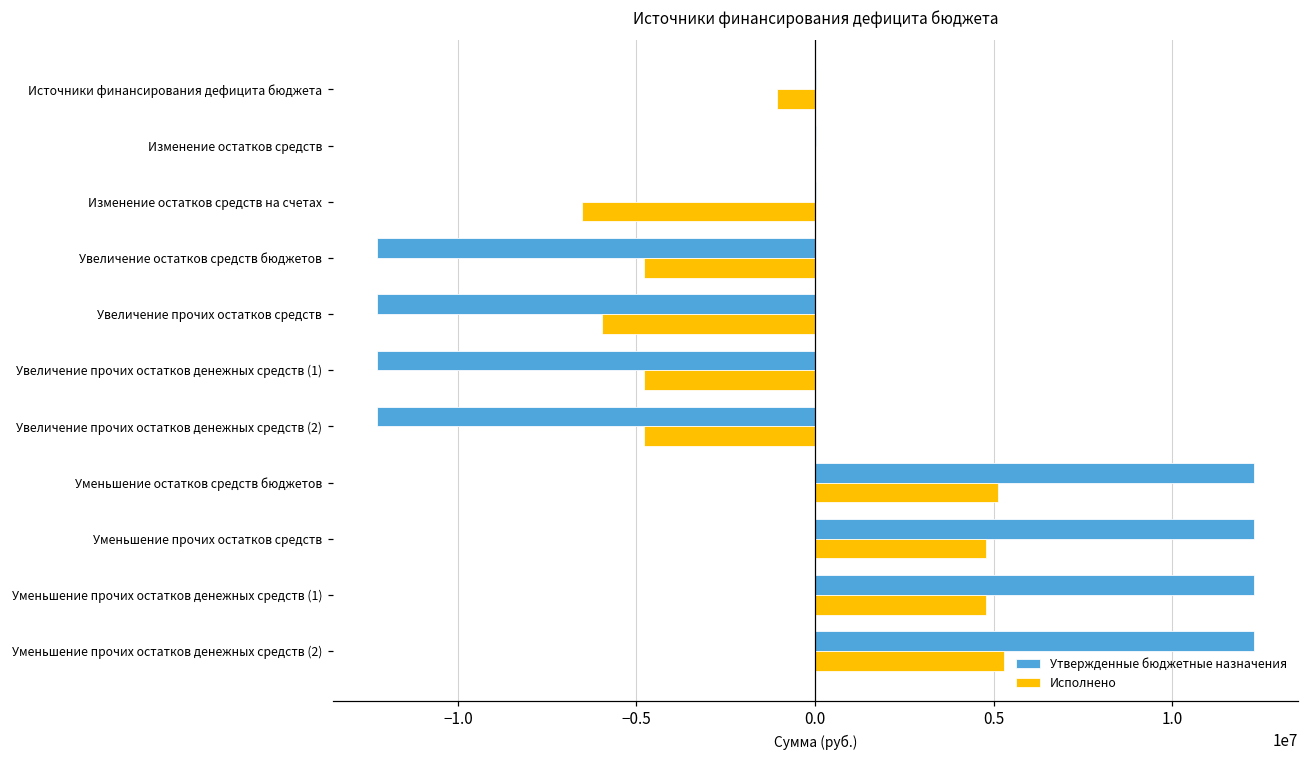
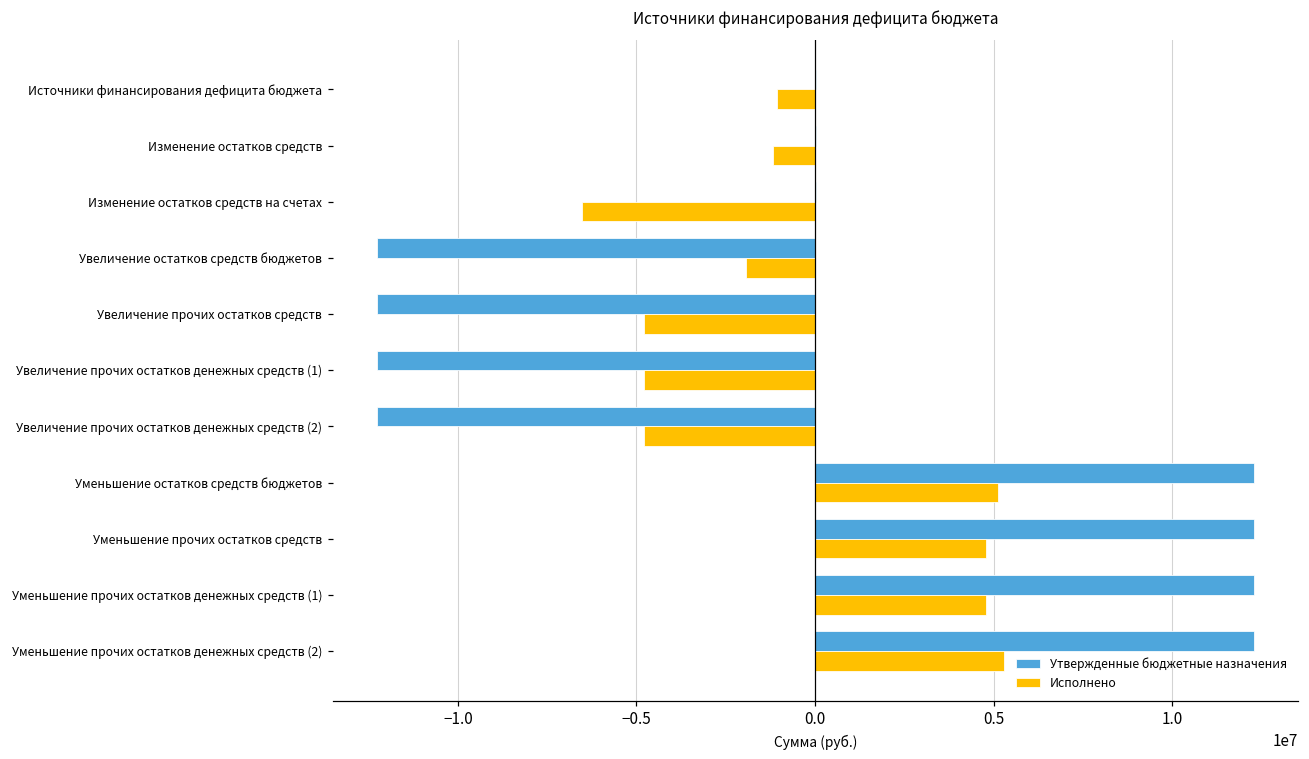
  {
    "Утвержденные бюджетные назначения": {
      "Увеличение остатков средств бюджетов": -12300000,
      "Увеличение прочих остатков средств": -12300000,
      "Увеличение прочих остатков денежных средств (1)": -12300000,
      "Увеличение прочих остатков денежных средств (2)": -12300000,
      "Уменьшение остатков средств бюджетов": 12300000,
      "Уменьшение прочих остатков средств": 12300000,
      "Уменьшение прочих остатков денежных средств (1)": 12300000,
      "Уменьшение прочих остатков денежных средств (2)": 12300000
    },
    "Исполнено": {
      "Источники финансирования дефицита бюджета": -1100000,
-     "Изменение остатков средств": 0,
+     "Изменение остатков средств": -1200000,
      "Изменение остатков средств на счетах": -6500000,
-     "Увеличение остатков средств бюджетов": -4800000,
-     "Увеличение прочих остатков средств": -6000000,
+     "Увеличение остатков средств бюджетов": -1900000,
+     "Увеличение прочих остатков средств": -4800000,
      "Увеличение прочих остатков денежных средств (1)": -4800000,
      "Увеличение прочих остатков денежных средств (2)": -4800000,
      "Уменьшение остатков средств бюджетов": 5100000,
      "Уменьшение прочих остатков средств": 4800000,
      "Уменьшение прочих остатков денежных средств (1)": 4800000,
      "Уменьшение прочих остатков денежных средств (2)": 5300000
    }
  }
